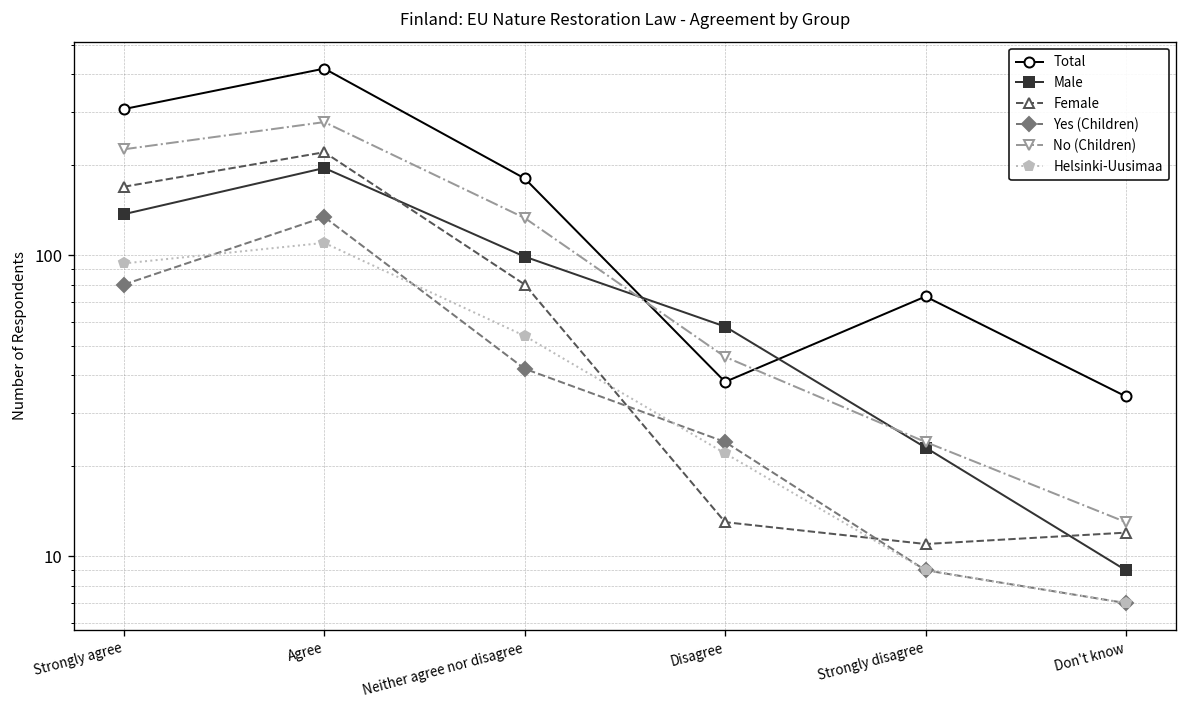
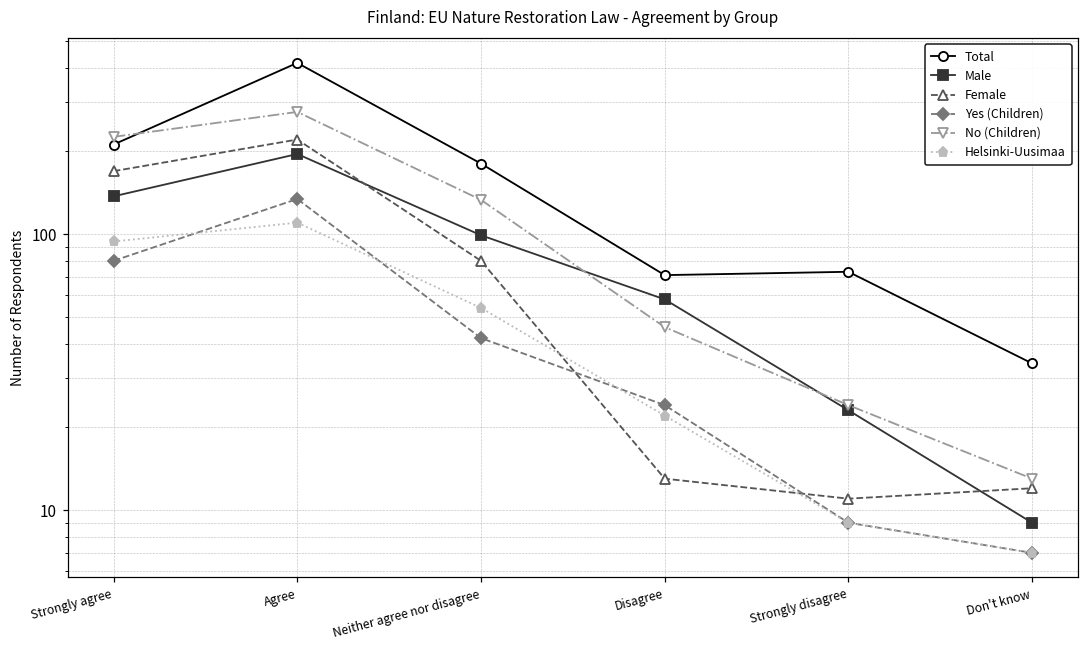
  {
    "Total": {
-     "Strongly agree": 310,
+     "Strongly agree": 210,
      "Agree": 420,
      "Neither agree nor disagree": 180,
-     "Disagree": 38,
+     "Disagree": 71,
      "Strongly disagree": 73,
      "Don't know": 34
    }
  }
